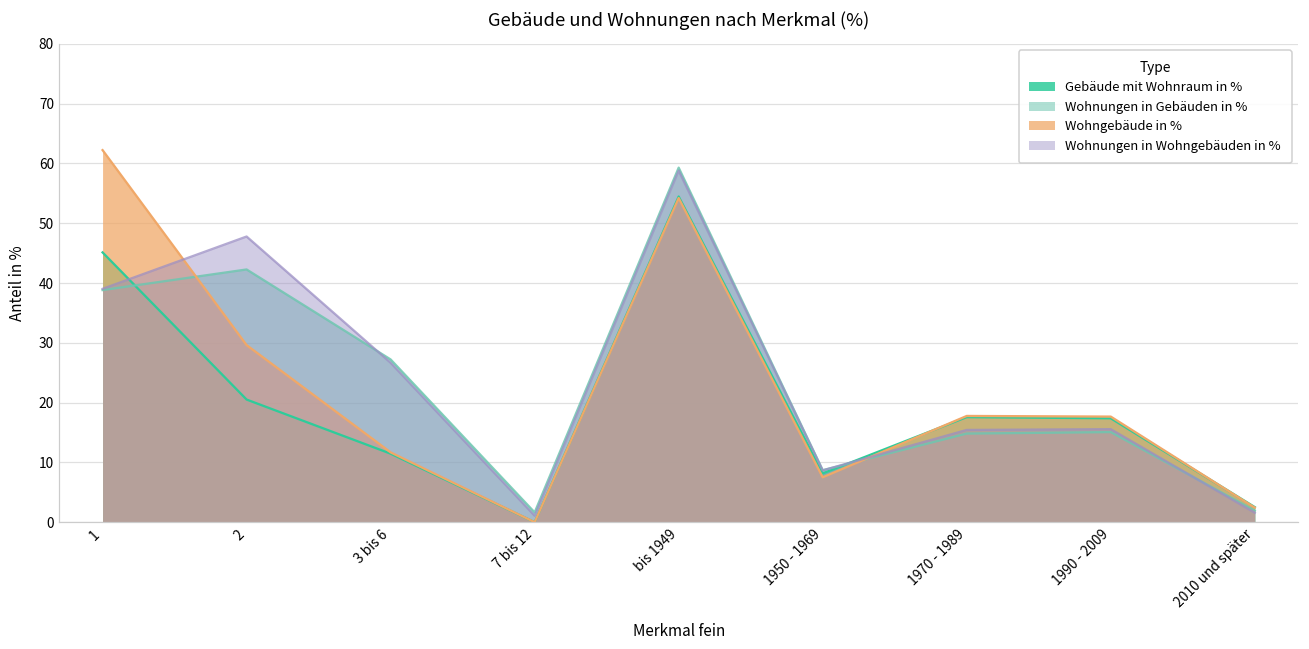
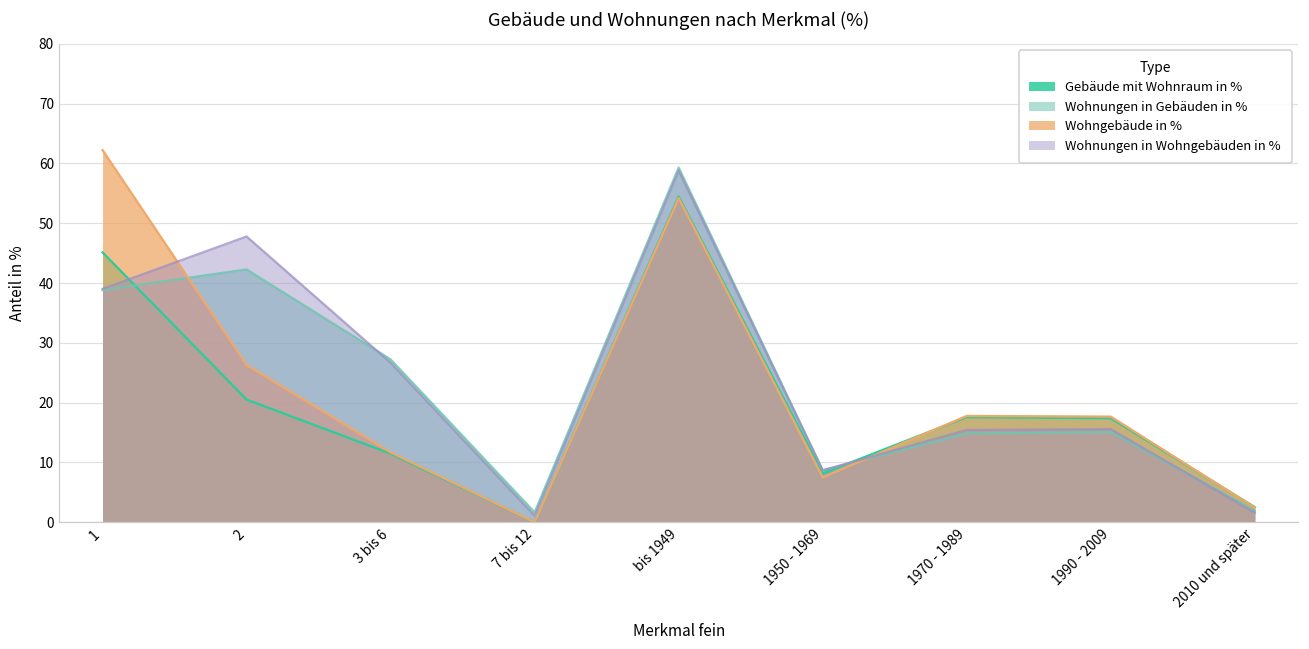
  {
    "Gebäude mit Wohnraum in %": {
      "1": 45,
      "2": 21,
      "1950 - 1969": 8
    },
    "Wohnungen in Gebäuden in %": {
      "2": 42,
      "3 bis 6": 27,
      "7 bis 12": 2,
      "bis 1949": 59,
      "1970 - 1989": 15,
      "1990 - 2009": 15
    },
    "Wohngebäude in %": {
      "1": 62,
-     "2": 30,
+     "2": 26,
      "1950 - 1969": 8
    },
    "Wohnungen in Wohngebäuden in %": {
      "2": 48,
      "3 bis 6": 27,
      "7 bis 12": 1,
      "bis 1949": 59,
      "1970 - 1989": 15,
      "1990 - 2009": 16
    }
  }
